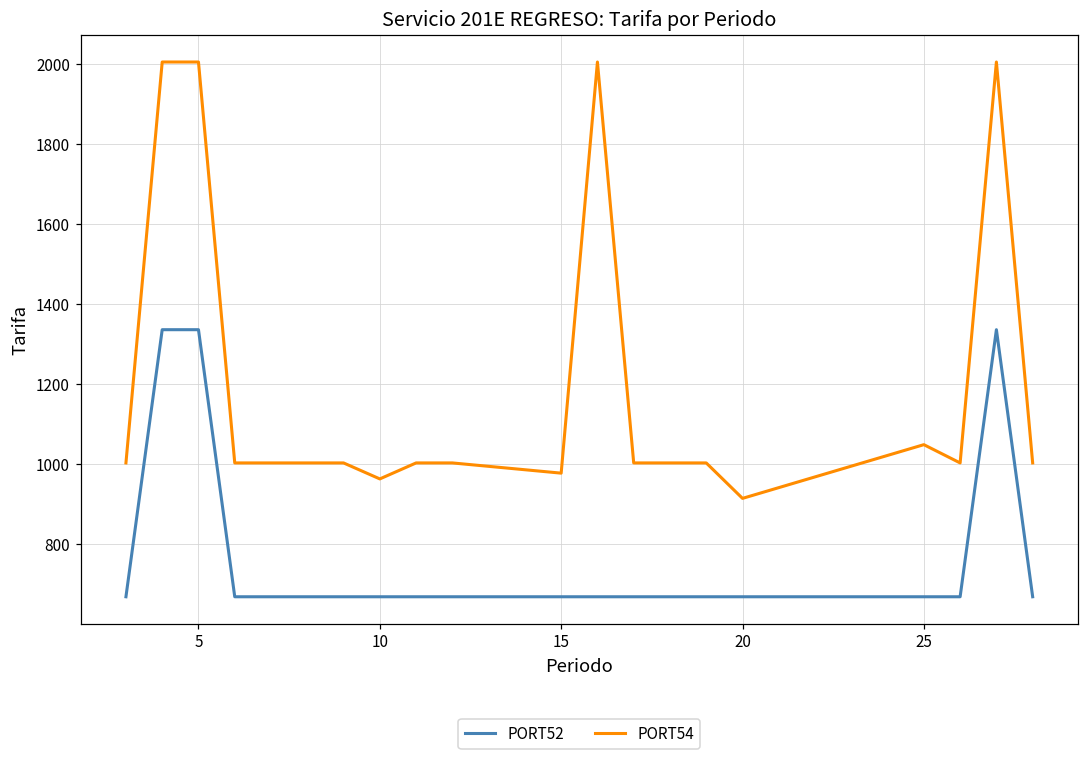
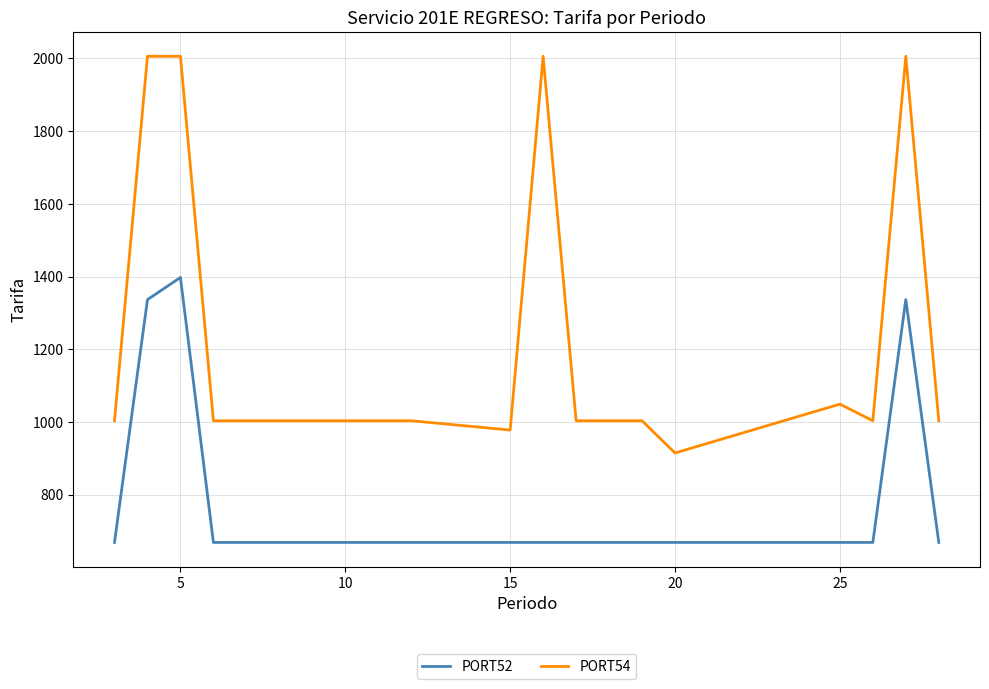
  {
    "PORT52": {
-     "5": 1340,
+     "5": 1400,
      "10": 670,
      "15": 670,
      "20": 670,
      "25": 670
    },
    "PORT54": {
      "5": 2010,
-     "10": 960,
+     "10": 1000,
      "15": 980,
      "20": 910,
      "25": 1050
    }
  }
